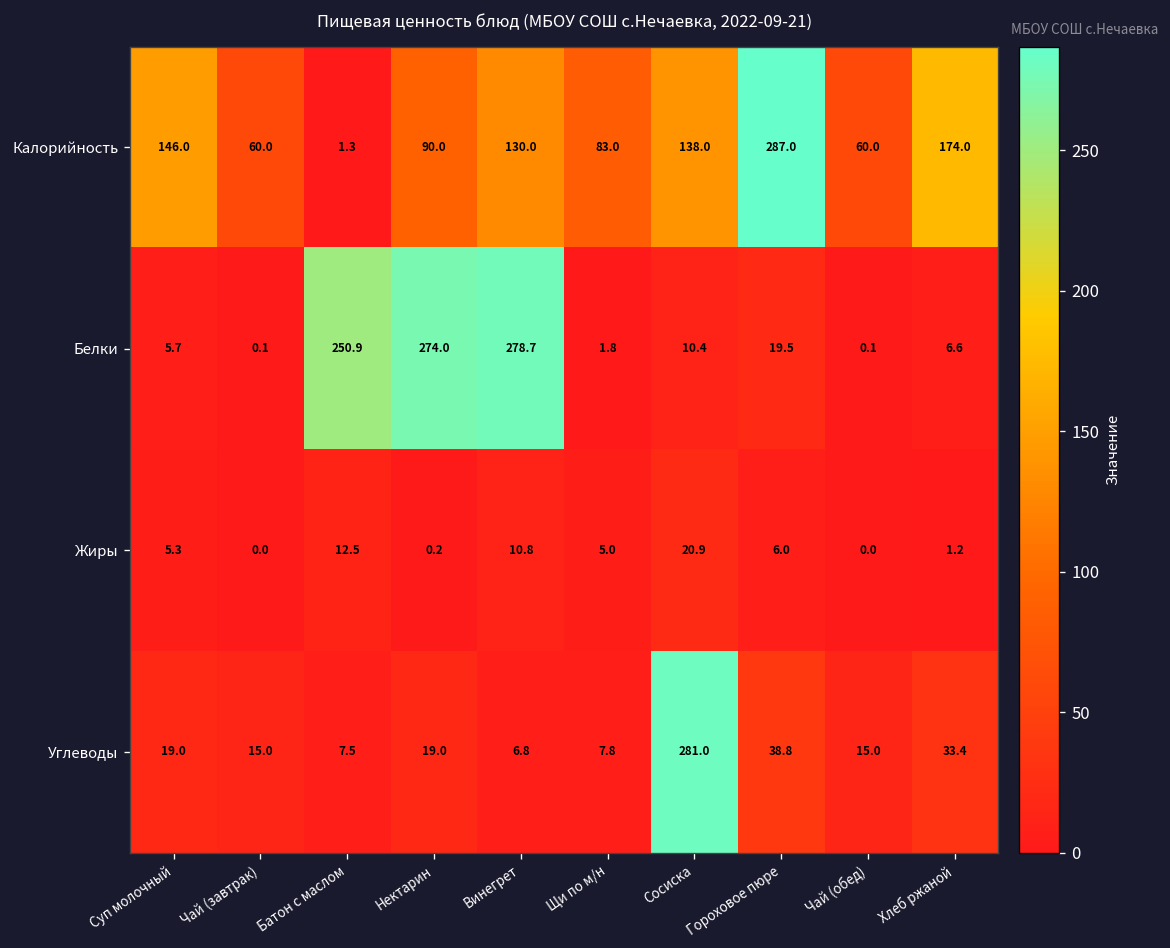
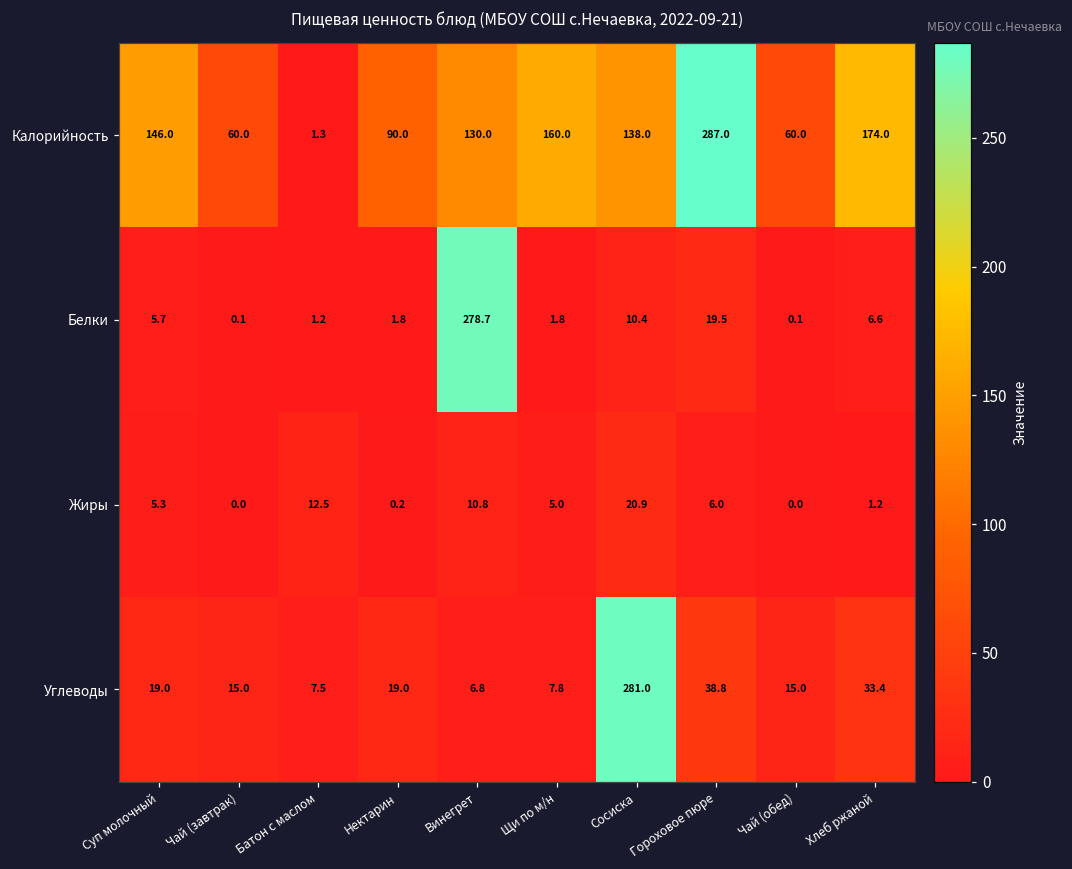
  {
    "Калорийность": {
      "Суп молочный": 146.0,
      "Чай (завтрак)": 60.0,
      "Батон с маслом": 1.3,
      "Нектарин": 90.0,
      "Винегрет": 130.0,
-     "Щи по м/н": 83.0,
+     "Щи по м/н": 160.0,
      "Сосиска": 138.0,
      "Гороховое пюре": 287.0,
      "Чай (обед)": 60.0,
      "Хлеб ржаной": 174.0
    },
    "Белки": {
      "Суп молочный": 5.7,
      "Чай (завтрак)": 0.1,
-     "Батон с маслом": 250.9,
-     "Нектарин": 274.0,
+     "Батон с маслом": 1.2,
+     "Нектарин": 1.8,
      "Винегрет": 278.7,
      "Щи по м/н": 1.8,
      "Сосиска": 10.4,
      "Гороховое пюре": 19.5,
      "Чай (обед)": 0.1,
      "Хлеб ржаной": 6.6
    },
    "Жиры": {
      "Суп молочный": 5.3,
      "Чай (завтрак)": 0.0,
      "Батон с маслом": 12.5,
      "Нектарин": 0.2,
      "Винегрет": 10.8,
      "Щи по м/н": 5.0,
      "Сосиска": 20.9,
      "Гороховое пюре": 6.0,
      "Чай (обед)": 0.0,
      "Хлеб ржаной": 1.2
    },
    "Углеводы": {
      "Суп молочный": 19.0,
      "Чай (завтрак)": 15.0,
      "Батон с маслом": 7.5,
      "Нектарин": 19.0,
      "Винегрет": 6.8,
      "Щи по м/н": 7.8,
      "Сосиска": 281.0,
      "Гороховое пюре": 38.8,
      "Чай (обед)": 15.0,
      "Хлеб ржаной": 33.4
    }
  }
